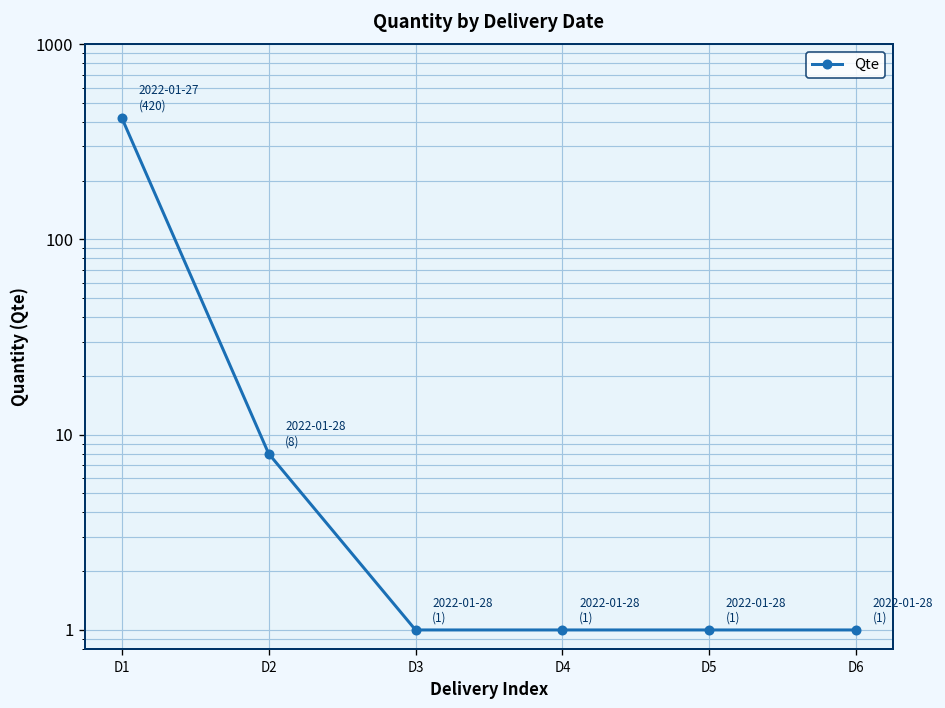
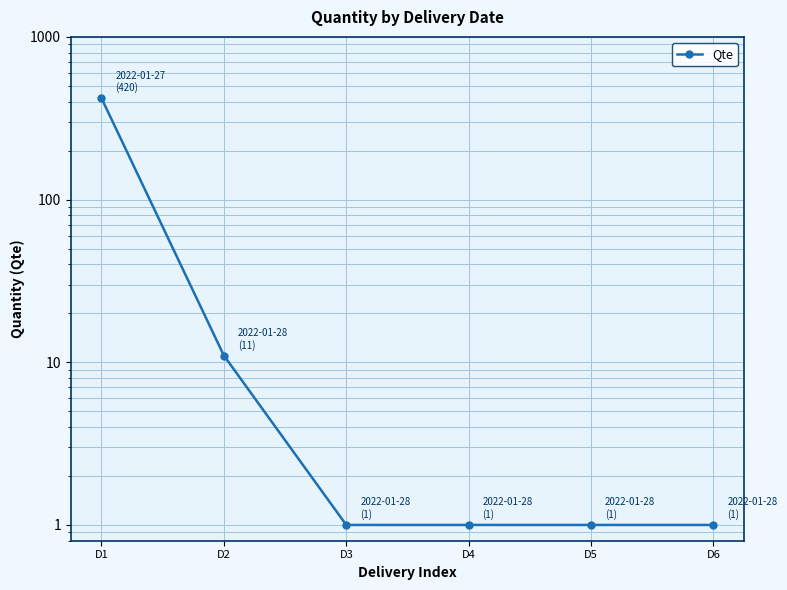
  {
    "D1": "(420)",
-   "D2": "(8)",
+   "D2": "(11)",
    "D3": "(1)",
    "D4": "(1)",
    "D5": "(1)",
    "D6": "(1)"
  }
